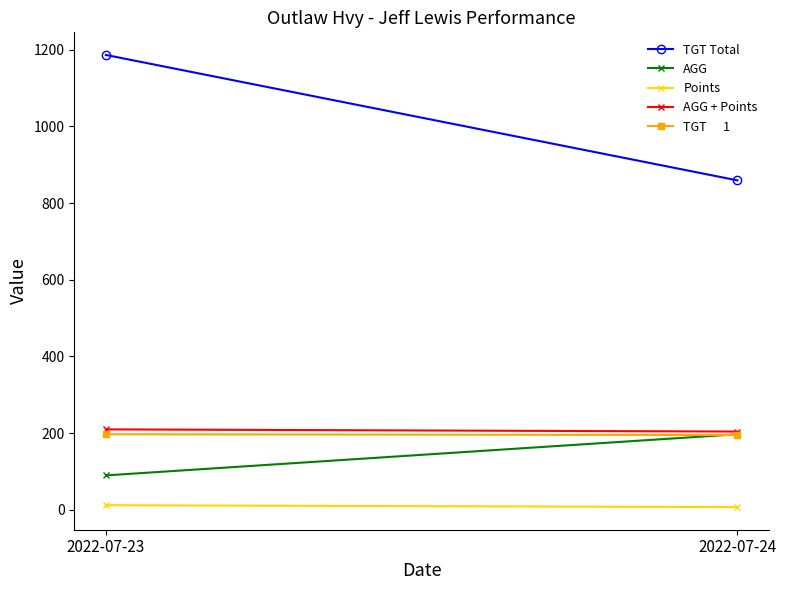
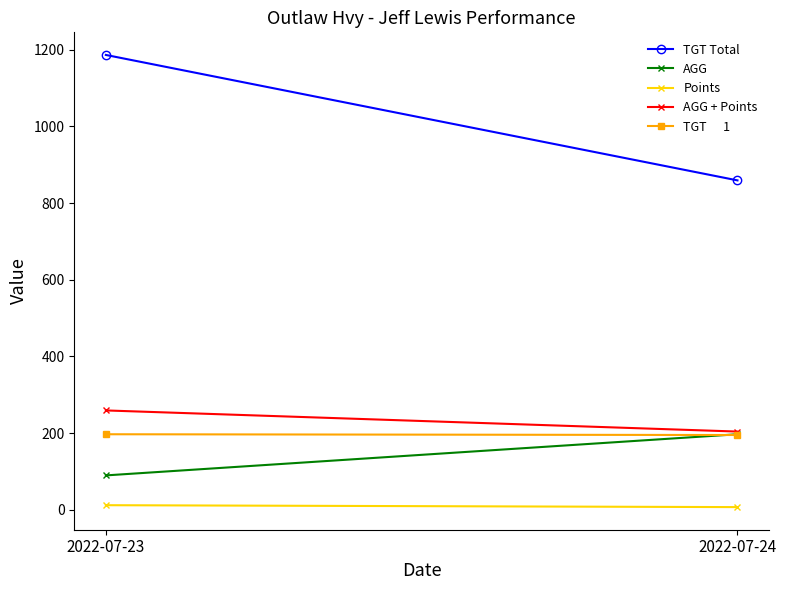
  {
    "TGT Total": {
      "2022-07-23": 1190,
      "2022-07-24": 860
    },
    "AGG": {
      "2022-07-23": 90
    },
    "AGG + Points": {
-     "2022-07-23": 210,
+     "2022-07-23": 260,
      "2022-07-24": 200
    }
  }
